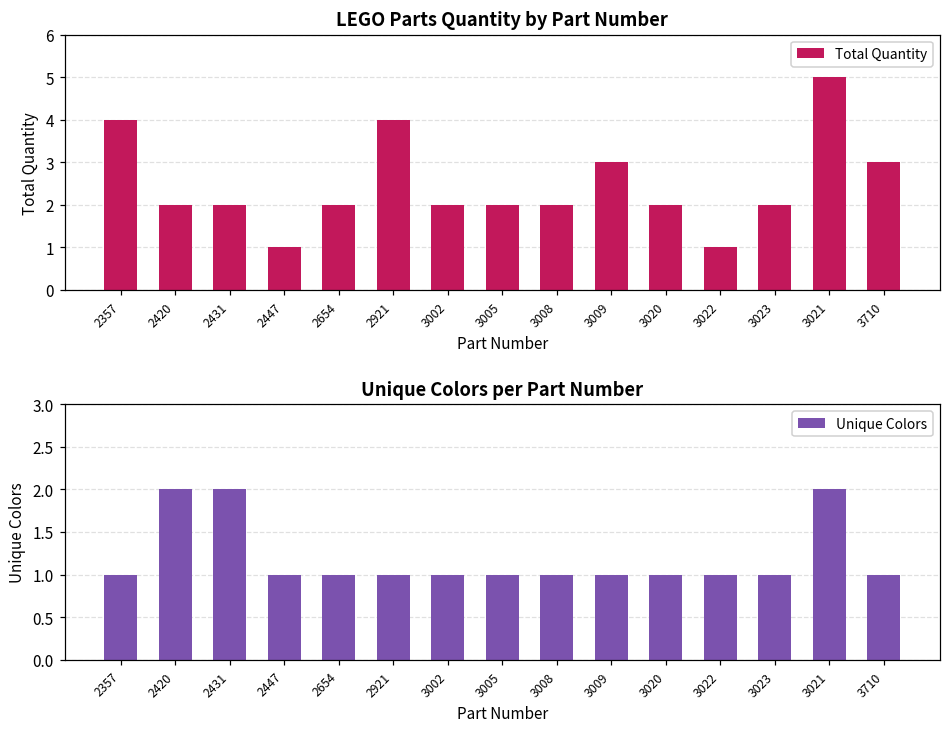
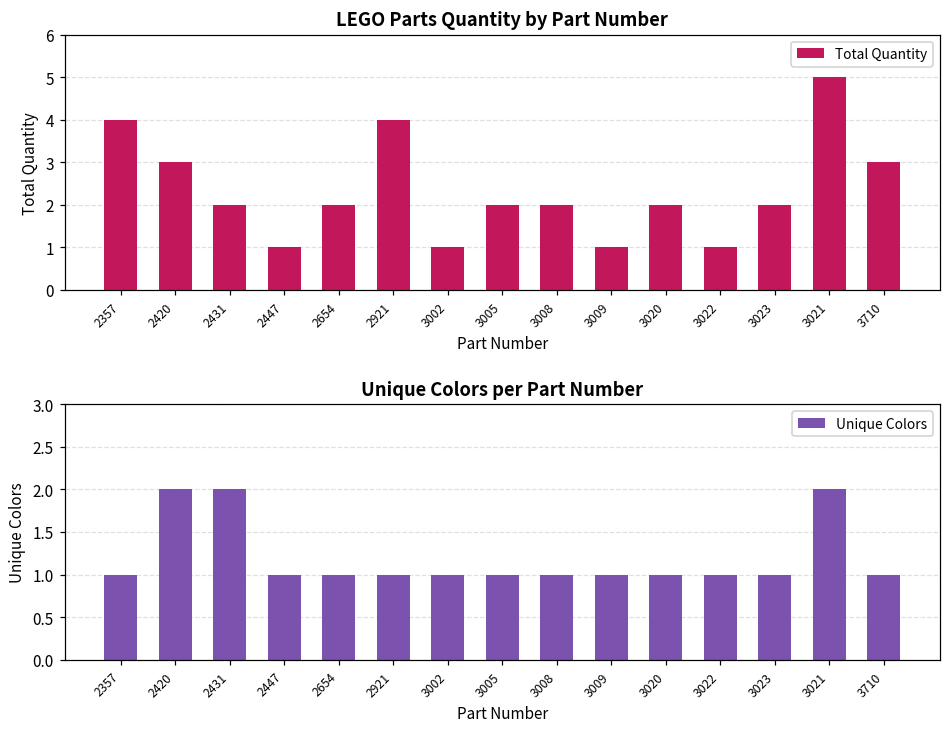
  {
    "LEGO Parts Quantity by Part Number": {
      "2357": 4,
-     "2420": 2,
+     "2420": 3,
      "2431": 2,
      "2447": 1,
      "2654": 2,
      "2921": 4,
-     "3002": 2,
+     "3002": 1,
      "3005": 2,
      "3008": 2,
-     "3009": 3,
+     "3009": 1,
      "3020": 2,
      "3022": 1,
      "3023": 2,
      "3021": 5,
      "3710": 3
    },
    "Unique Colors per Part Number": {
      "2357": 1.0,
      "2420": 2.0,
      "2431": 2.0,
      "2447": 1.0,
      "2654": 1.0,
      "2921": 1.0,
      "3002": 1.0,
      "3005": 1.0,
      "3008": 1.0,
      "3009": 1.0,
      "3020": 1.0,
      "3022": 1.0,
      "3023": 1.0,
      "3021": 2.0,
      "3710": 1.0
    }
  }
